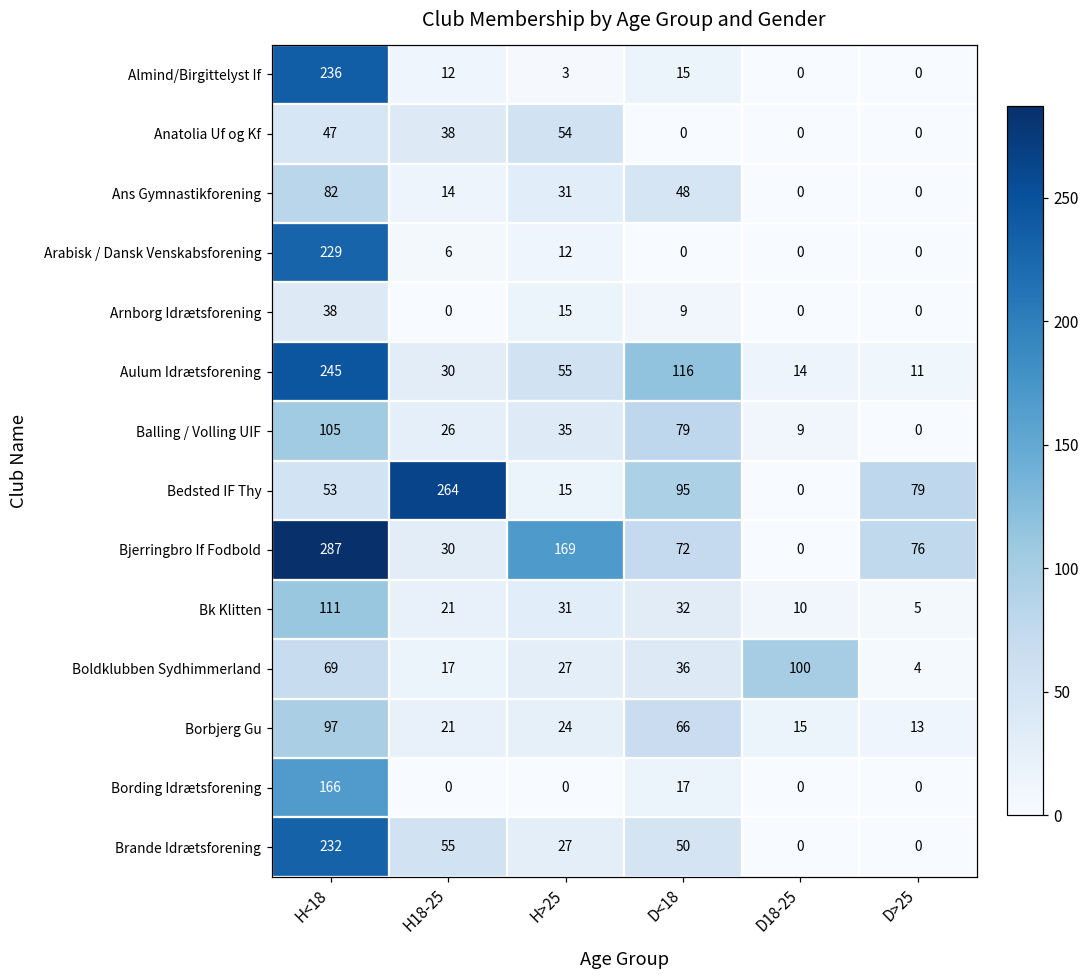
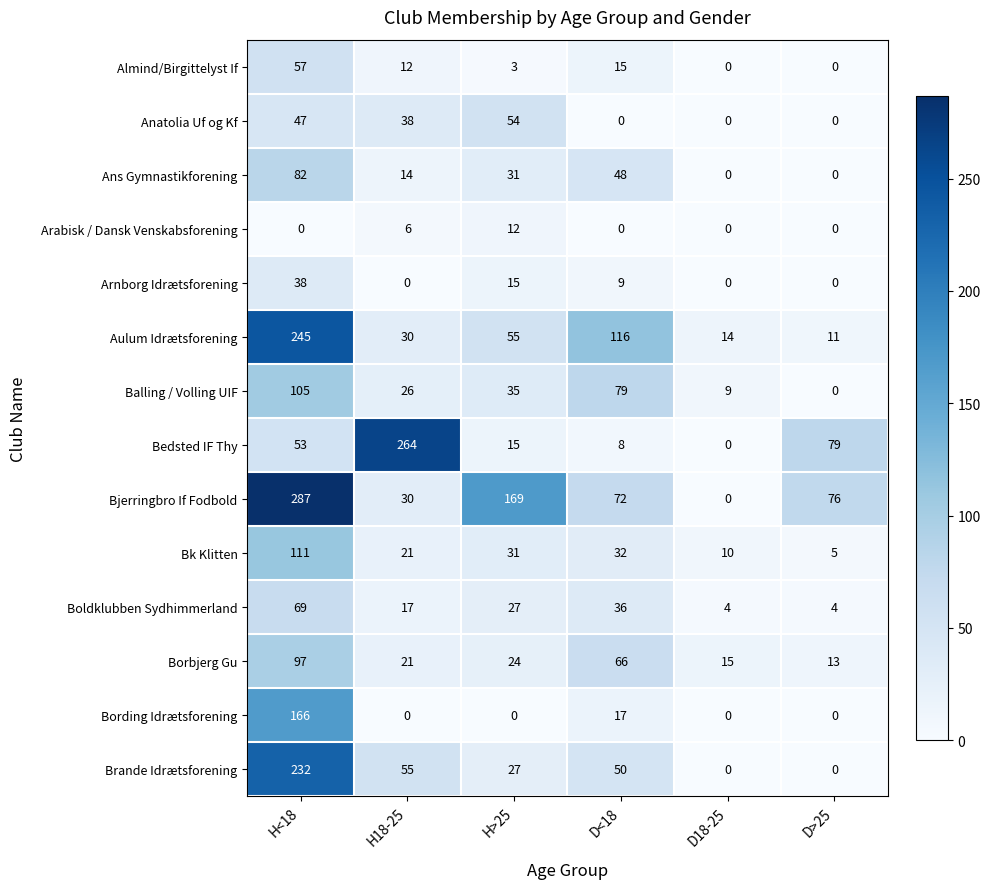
  {
    "Almind/Birgittelyst If": {
-     "H<18": 236,
+     "H<18": 57,
      "H18-25": 12,
      "H>25": 3,
      "D<18": 15,
      "D18-25": 0,
      "D>25": 0
    },
    "Anatolia Uf og Kf": {
      "H<18": 47,
      "H18-25": 38,
      "H>25": 54,
      "D<18": 0,
      "D18-25": 0,
      "D>25": 0
    },
    "Ans Gymnastikforening": {
      "H<18": 82,
      "H18-25": 14,
      "H>25": 31,
      "D<18": 48,
      "D18-25": 0,
      "D>25": 0
    },
    "Arabisk / Dansk Venskabsforening": {
-     "H<18": 229,
+     "H<18": 0,
      "H18-25": 6,
      "H>25": 12,
      "D<18": 0,
      "D18-25": 0,
      "D>25": 0
    },
    "Arnborg Idrætsforening": {
      "H<18": 38,
      "H18-25": 0,
      "H>25": 15,
      "D<18": 9,
      "D18-25": 0,
      "D>25": 0
    },
    "Aulum Idrætsforening": {
      "H<18": 245,
      "H18-25": 30,
      "H>25": 55,
      "D<18": 116,
      "D18-25": 14,
      "D>25": 11
    },
    "Balling / Volling UIF": {
      "H<18": 105,
      "H18-25": 26,
      "H>25": 35,
      "D<18": 79,
      "D18-25": 9,
      "D>25": 0
    },
    "Bedsted IF Thy": {
      "H<18": 53,
      "H18-25": 264,
      "H>25": 15,
-     "D<18": 95,
+     "D<18": 8,
      "D18-25": 0,
      "D>25": 79
    },
    "Bjerringbro If Fodbold": {
      "H<18": 287,
      "H18-25": 30,
      "H>25": 169,
      "D<18": 72,
      "D18-25": 0,
      "D>25": 76
    },
    "Bk Klitten": {
      "H<18": 111,
      "H18-25": 21,
      "H>25": 31,
      "D<18": 32,
      "D18-25": 10,
      "D>25": 5
    },
    "Boldklubben Sydhimmerland": {
      "H<18": 69,
      "H18-25": 17,
      "H>25": 27,
      "D<18": 36,
-     "D18-25": 100,
+     "D18-25": 4,
      "D>25": 4
    },
    "Borbjerg Gu": {
      "H<18": 97,
      "H18-25": 21,
      "H>25": 24,
      "D<18": 66,
      "D18-25": 15,
      "D>25": 13
    },
    "Bording Idrætsforening": {
      "H<18": 166,
      "H18-25": 0,
      "H>25": 0,
      "D<18": 17,
      "D18-25": 0,
      "D>25": 0
    },
    "Brande Idrætsforening": {
      "H<18": 232,
      "H18-25": 55,
      "H>25": 27,
      "D<18": 50,
      "D18-25": 0,
      "D>25": 0
    }
  }
